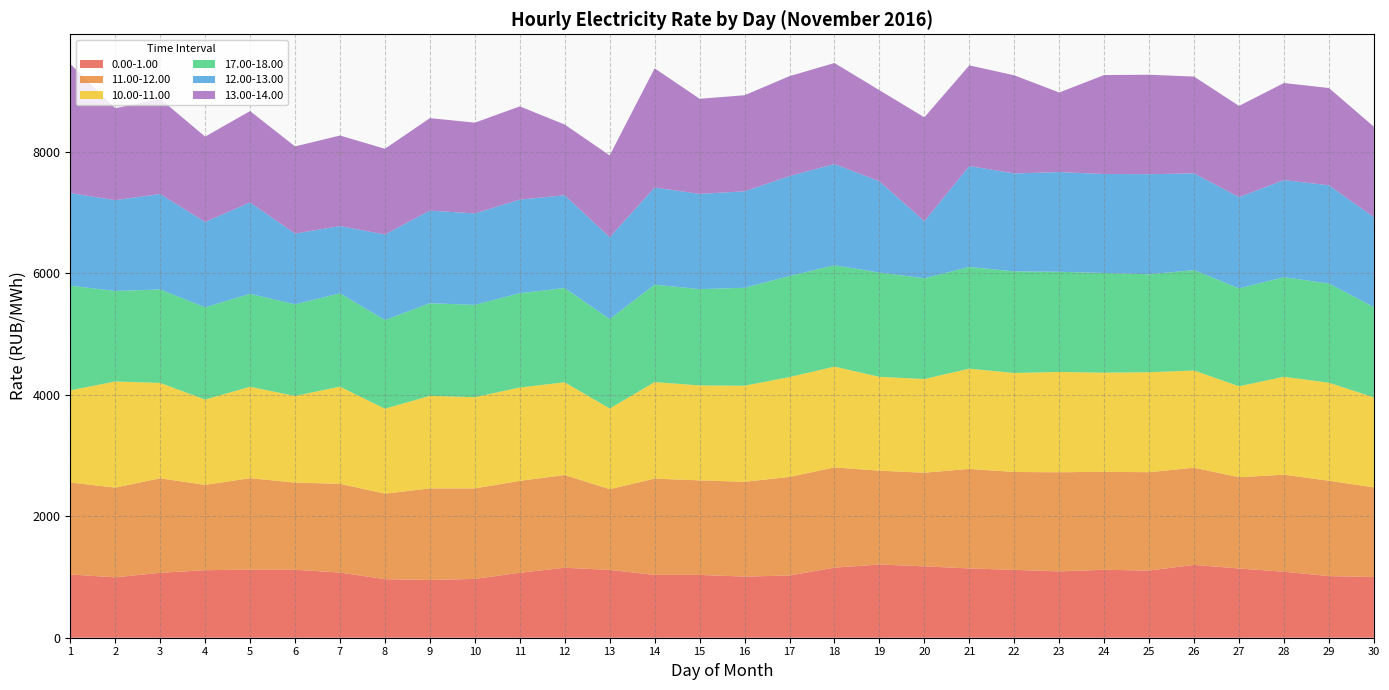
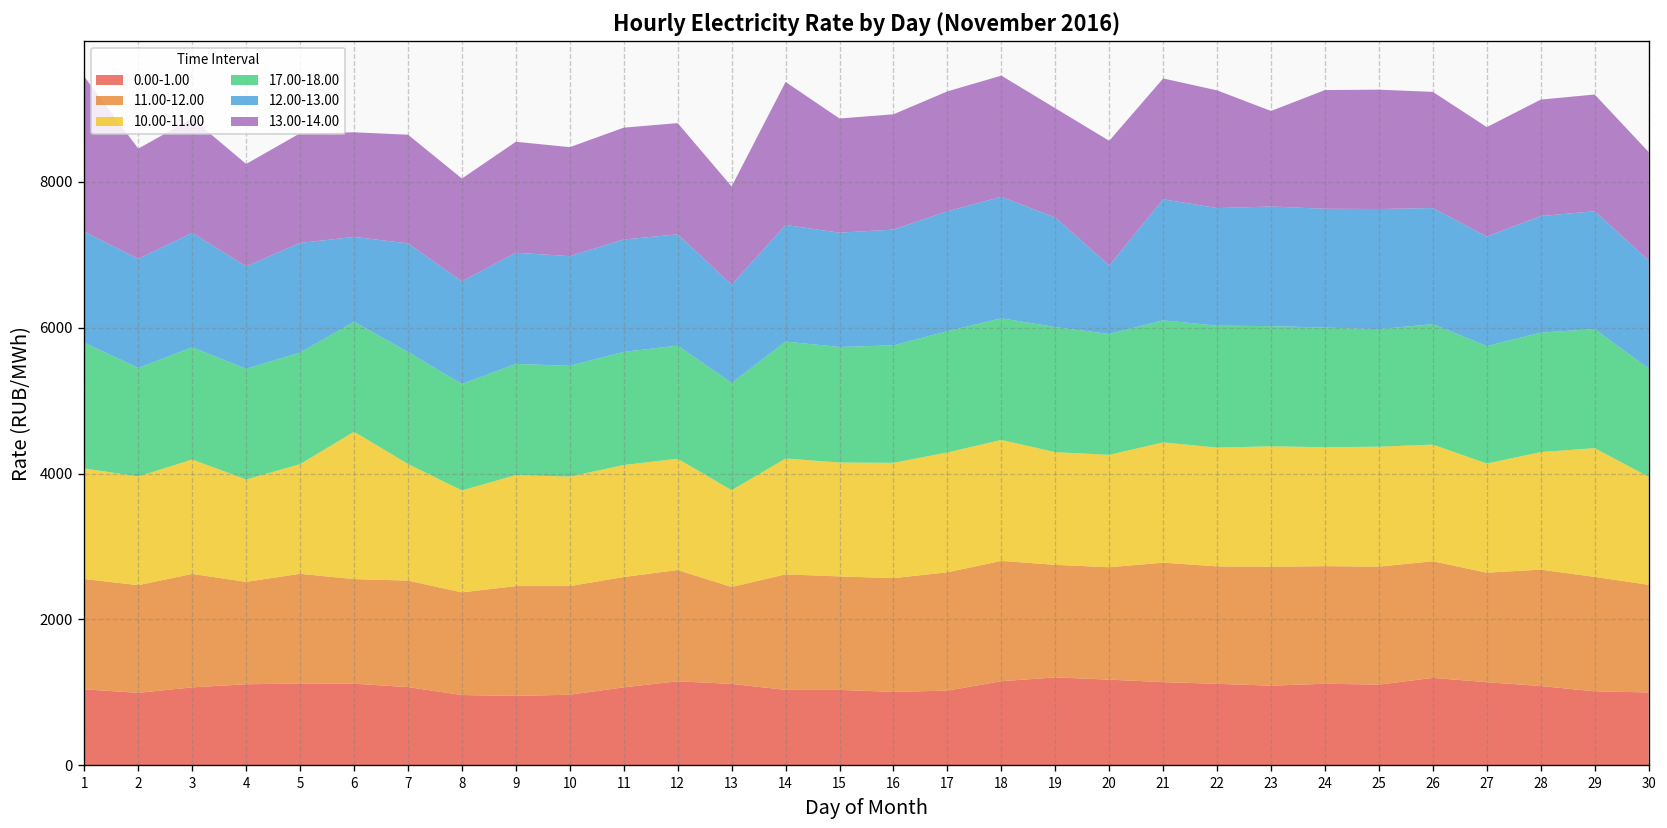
  {
    "10.00-11.00": {
      "1": 1500,
-     "2": 1700,
+     "2": 1500,
      "3": 1600,
      "4": 1400,
      "5": 1500,
-     "6": 1400,
+     "6": 2000,
      "7": 1600,
      "8": 1400,
      "9": 1500,
      "10": 1500,
      "11": 1500,
      "12": 1500,
      "13": 1300,
      "14": 1600,
      "15": 1600,
      "16": 1600,
      "17": 1600,
      "18": 1700,
      "19": 1500,
      "20": 1500,
      "21": 1600,
      "22": 1600,
      "23": 1700,
      "24": 1600,
      "25": 1600,
      "26": 1600,
      "27": 1500,
      "28": 1600,
-     "29": 1600,
+     "29": 1800,
      "30": 1500
    },
    "17.00-18.00": {
      "1": 1700,
      "2": 1500,
      "3": 1500,
      "4": 1500,
      "5": 1500,
      "6": 1500,
      "7": 1500,
      "8": 1500,
      "9": 1500,
      "10": 1500,
      "11": 1600,
      "12": 1600,
      "13": 1500,
      "14": 1600,
      "15": 1600,
      "16": 1600,
      "17": 1700,
      "18": 1700,
      "19": 1700,
      "20": 1700,
      "21": 1700,
      "22": 1700,
      "23": 1600,
      "24": 1600,
      "25": 1600,
      "26": 1700,
      "27": 1600,
      "28": 1600,
      "29": 1600,
      "30": 1500
    },
    "12.00-13.00": {
      "1": 1500,
      "2": 1500,
      "3": 1600,
      "4": 1400,
      "5": 1500,
      "6": 1200,
-     "7": 1100,
+     "7": 1500,
      "8": 1400,
      "9": 1500,
      "10": 1500,
      "11": 1500,
      "12": 1500,
      "13": 1300,
      "14": 1600,
      "15": 1600,
      "16": 1600,
      "17": 1600,
      "18": 1700,
      "19": 1500,
      "20": 900,
      "21": 1700,
      "22": 1600,
      "23": 1600,
      "24": 1600,
      "25": 1600,
      "26": 1600,
      "27": 1500,
      "28": 1600,
      "29": 1600,
      "30": 1500
    },
    "13.00-14.00": {
      "1": 2100,
      "2": 1500,
      "4": 1400,
      "5": 1500,
      "6": 1400,
      "7": 1500,
      "8": 1400,
      "9": 1500,
      "10": 1500,
      "11": 1500,
-     "12": 1200,
+     "12": 1500,
      "13": 1300,
      "14": 2000,
      "15": 1600,
      "16": 1600,
      "17": 1600,
      "18": 1700,
      "19": 1500,
      "20": 1700,
      "21": 1700,
      "22": 1600,
      "23": 1300,
      "24": 1600,
      "25": 1600,
      "26": 1600,
      "27": 1500,
      "28": 1600,
      "29": 1600,
      "30": 1500
    }
  }
